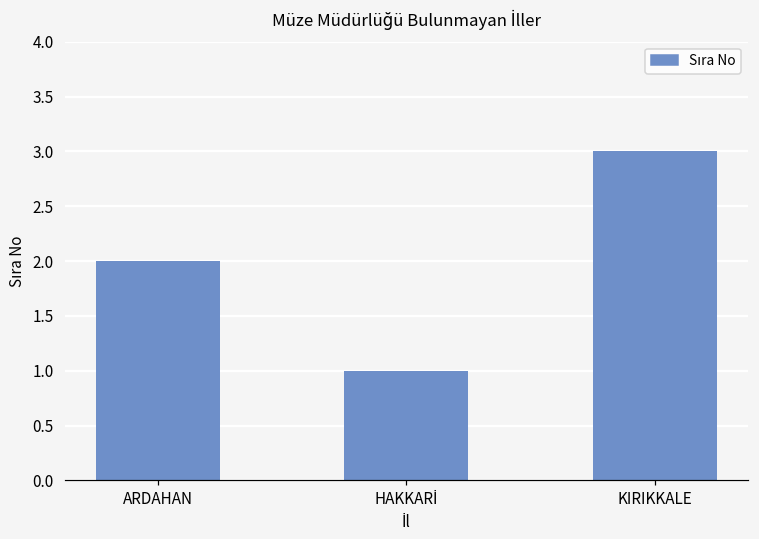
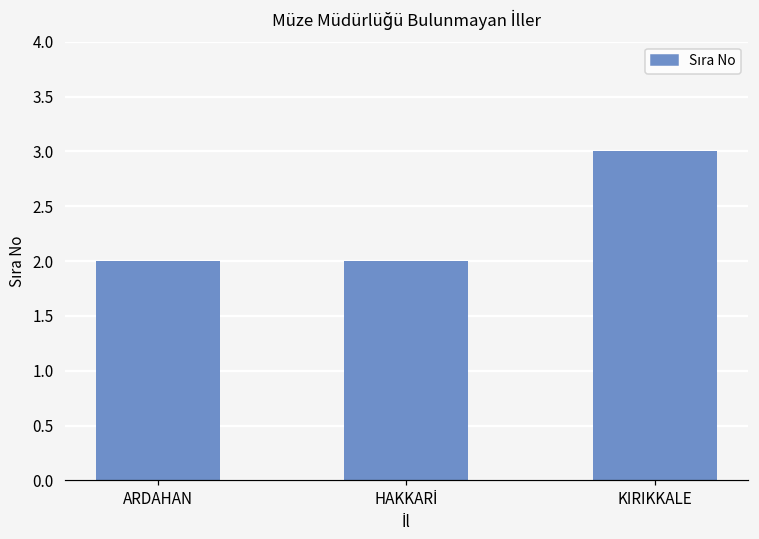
  {
    "ARDAHAN": 2,
-   "HAKKARİ": 1,
+   "HAKKARİ": 2,
    "KIRIKKALE": 3
  }
